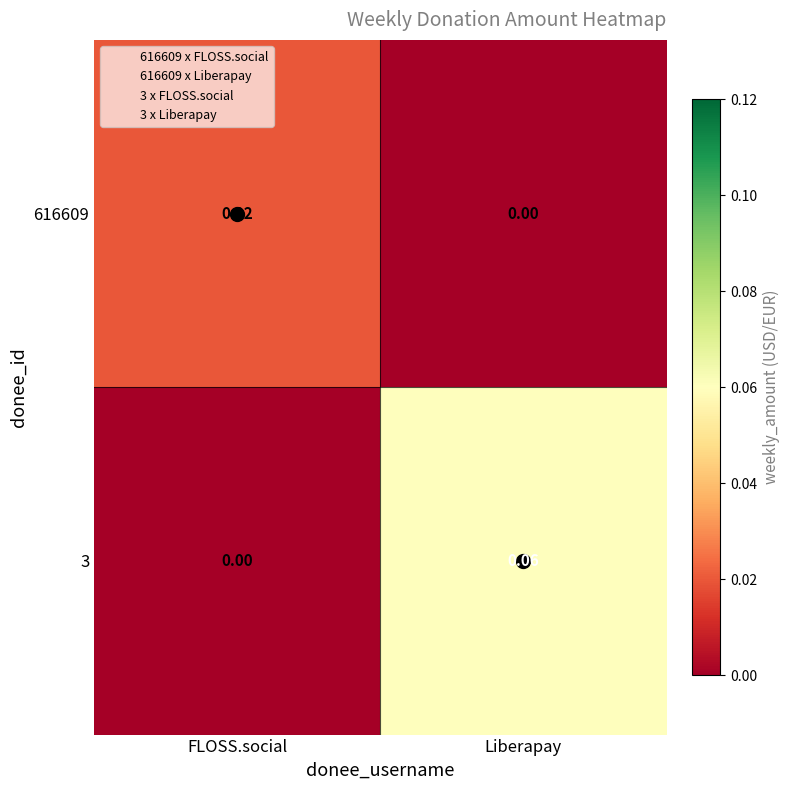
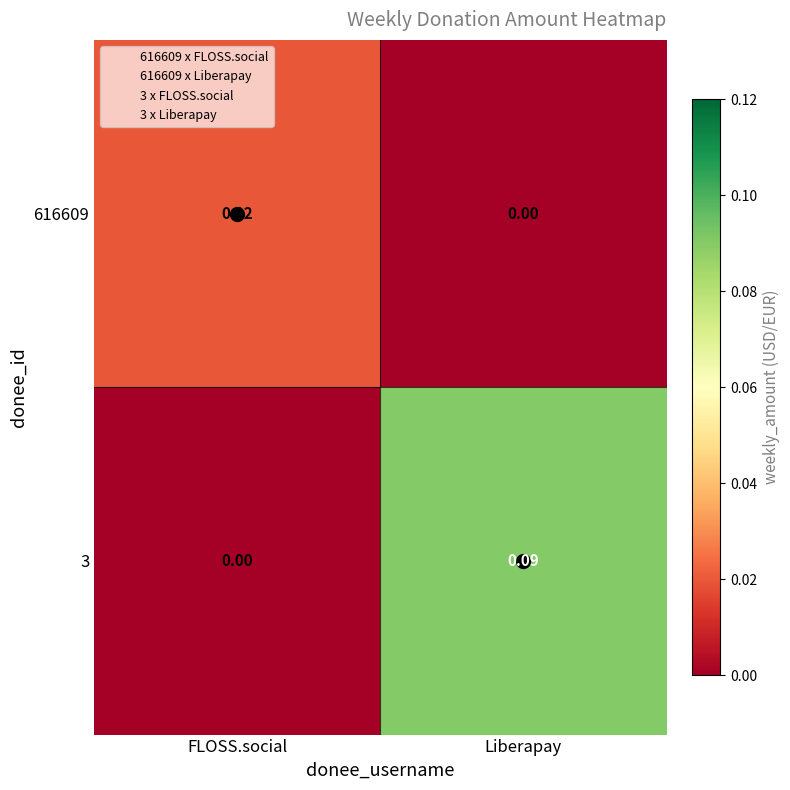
  {
    "3": {
-     "Liberapay": 0.06
+     "Liberapay": 0.09
    }
  }
